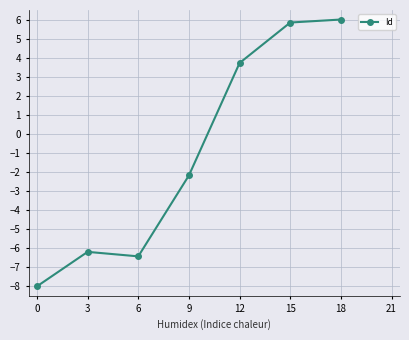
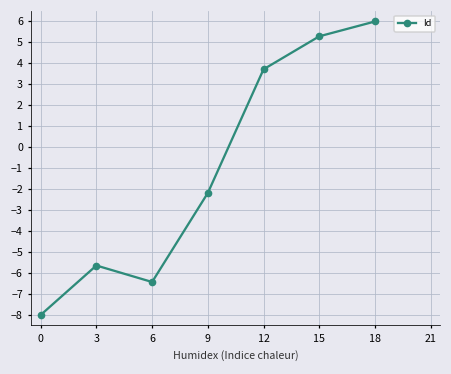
  {
    "0": -8.0,
-   "3": -6.2,
+   "3": -5.6,
    "6": -6.4,
    "9": -2.2,
    "12": 3.7,
-   "15": 5.8,
+   "15": 5.3,
    "18": 6.0
  }
